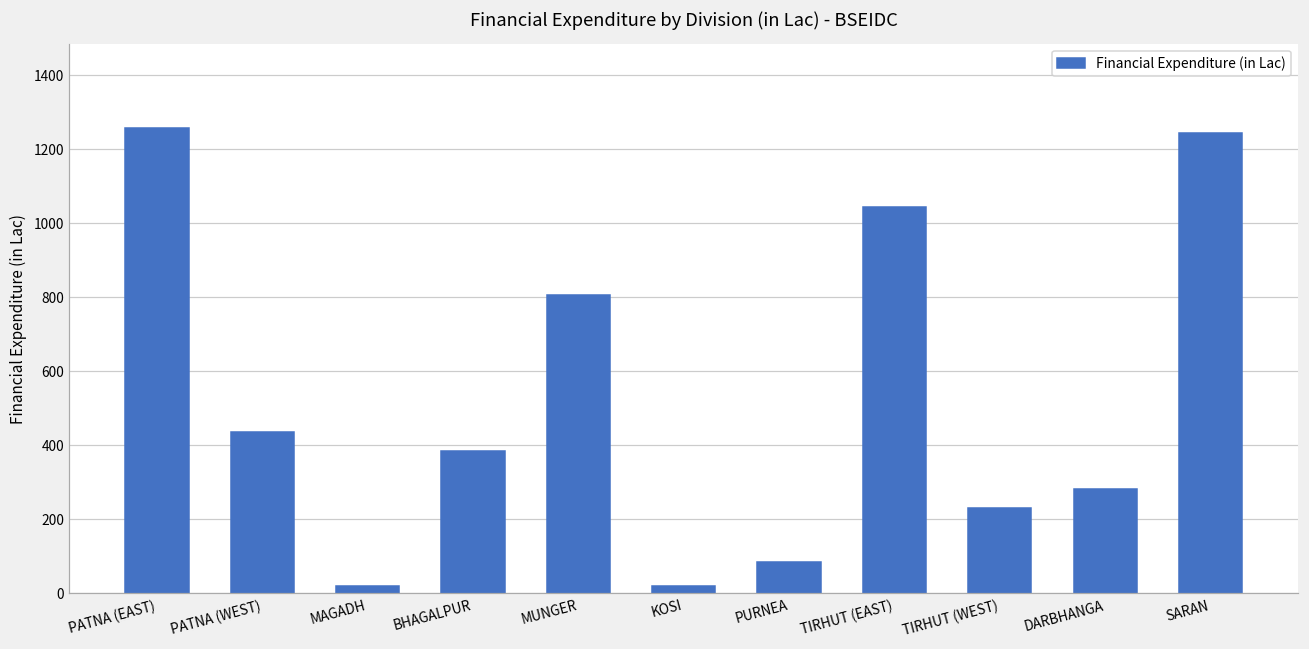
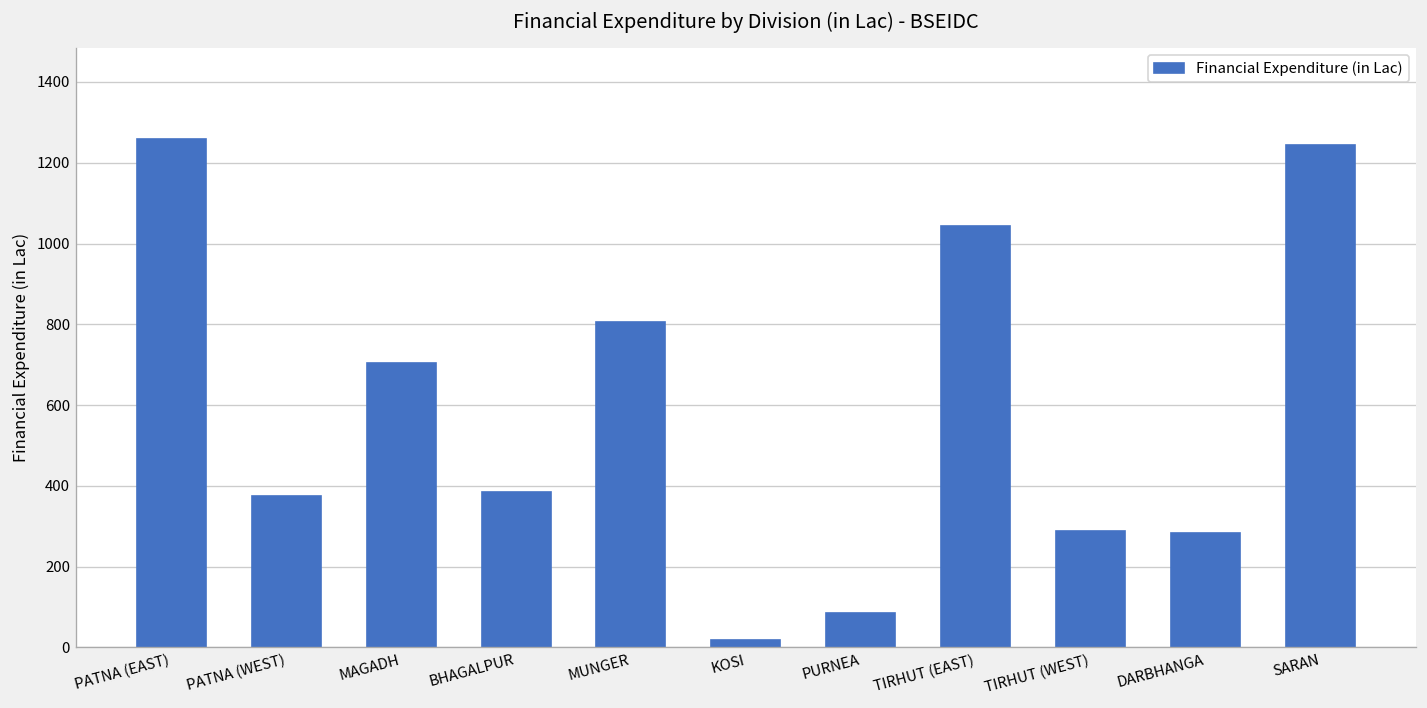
  {
    "PATNA (EAST)": 1260,
-   "PATNA (WEST)": 430,
-   "MAGADH": 20,
+   "PATNA (WEST)": 370,
+   "MAGADH": 700,
    "BHAGALPUR": 380,
    "MUNGER": 800,
    "KOSI": 20,
    "PURNEA": 90,
    "TIRHUT (EAST)": 1040,
-   "TIRHUT (WEST)": 230,
+   "TIRHUT (WEST)": 290,
    "DARBHANGA": 280,
    "SARAN": 1240
  }
